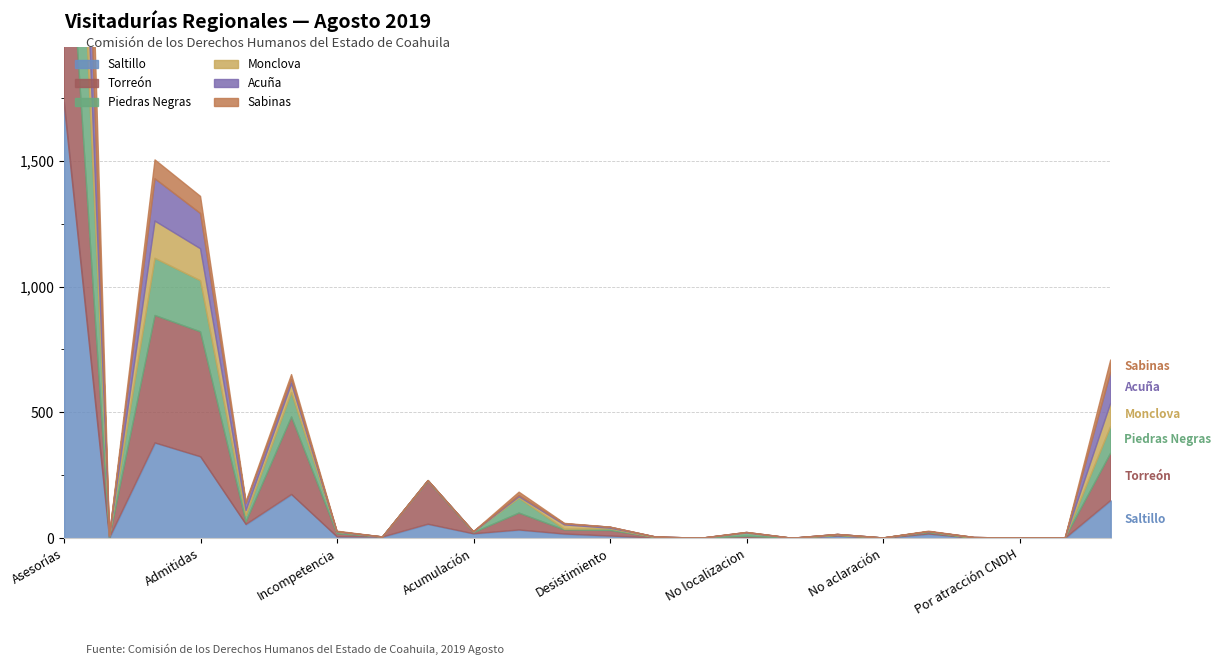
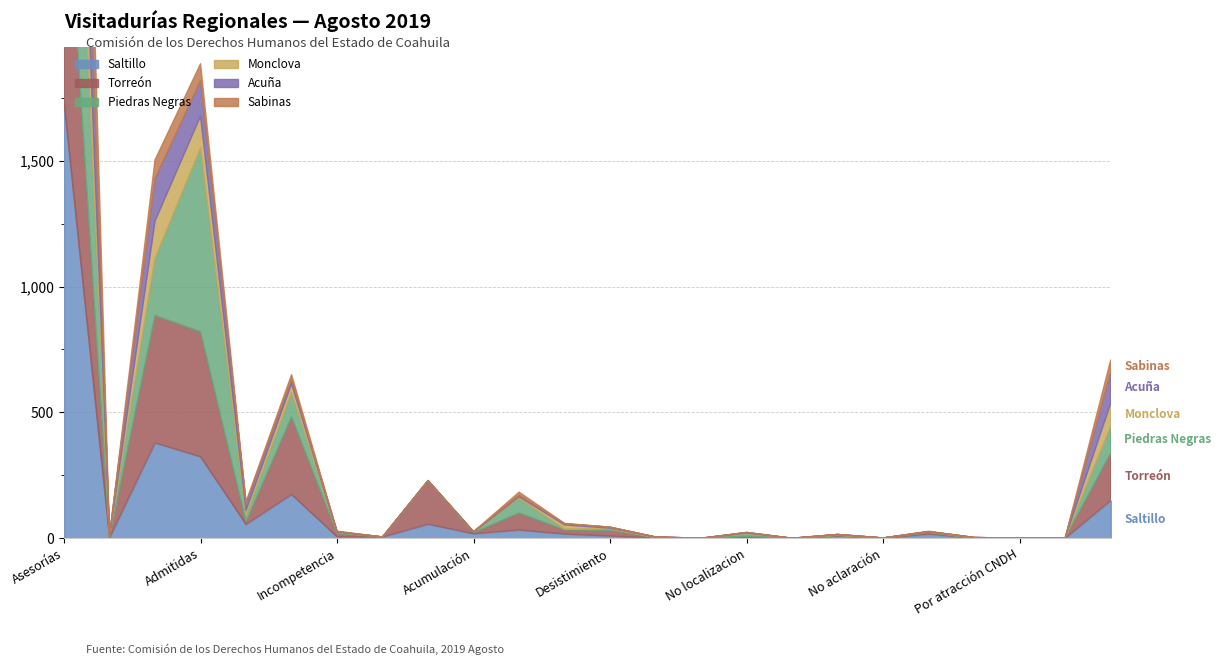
  {
    "Piedras Negras": {
-     "Admitidas": 200
+     "Admitidas": 730
    }
  }
